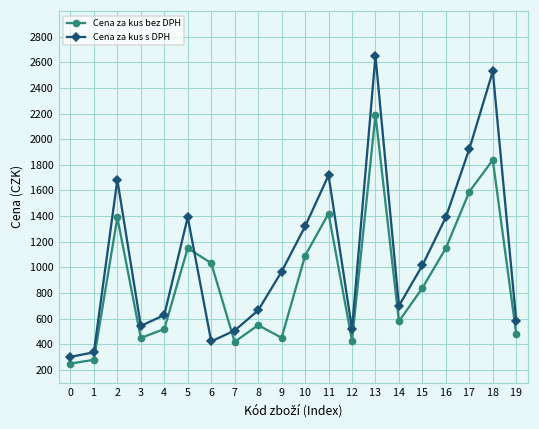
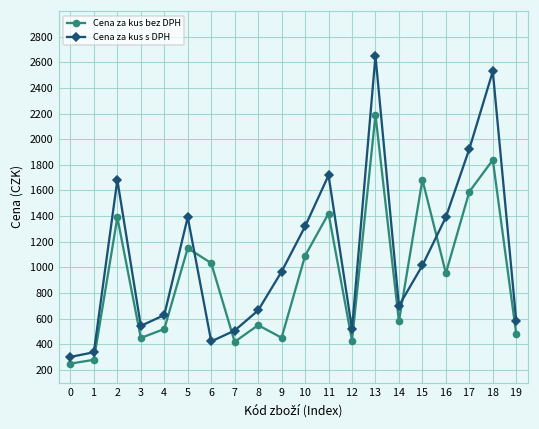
  {
    "Cena za kus bez DPH": {
      "0": 250,
      "1": 280,
      "2": 1390,
      "3": 450,
      "4": 520,
      "5": 1150,
      "6": 1030,
      "7": 420,
      "8": 550,
      "9": 450,
      "10": 1090,
      "11": 1420,
      "12": 430,
      "13": 2190,
      "14": 580,
-     "15": 840,
-     "16": 1150,
+     "15": 1680,
+     "16": 960,
      "17": 1590,
      "18": 1840,
      "19": 480
    },
    "Cena za kus s DPH": {
      "0": 300,
      "1": 340,
      "2": 1680,
      "3": 540,
      "4": 630,
      "5": 1390,
      "6": 420,
      "7": 510,
      "8": 660,
      "9": 970,
      "10": 1320,
      "11": 1720,
      "12": 520,
      "13": 2650,
      "14": 700,
      "15": 1020,
      "16": 1390,
      "17": 1920,
      "18": 2530,
      "19": 580
    }
  }
